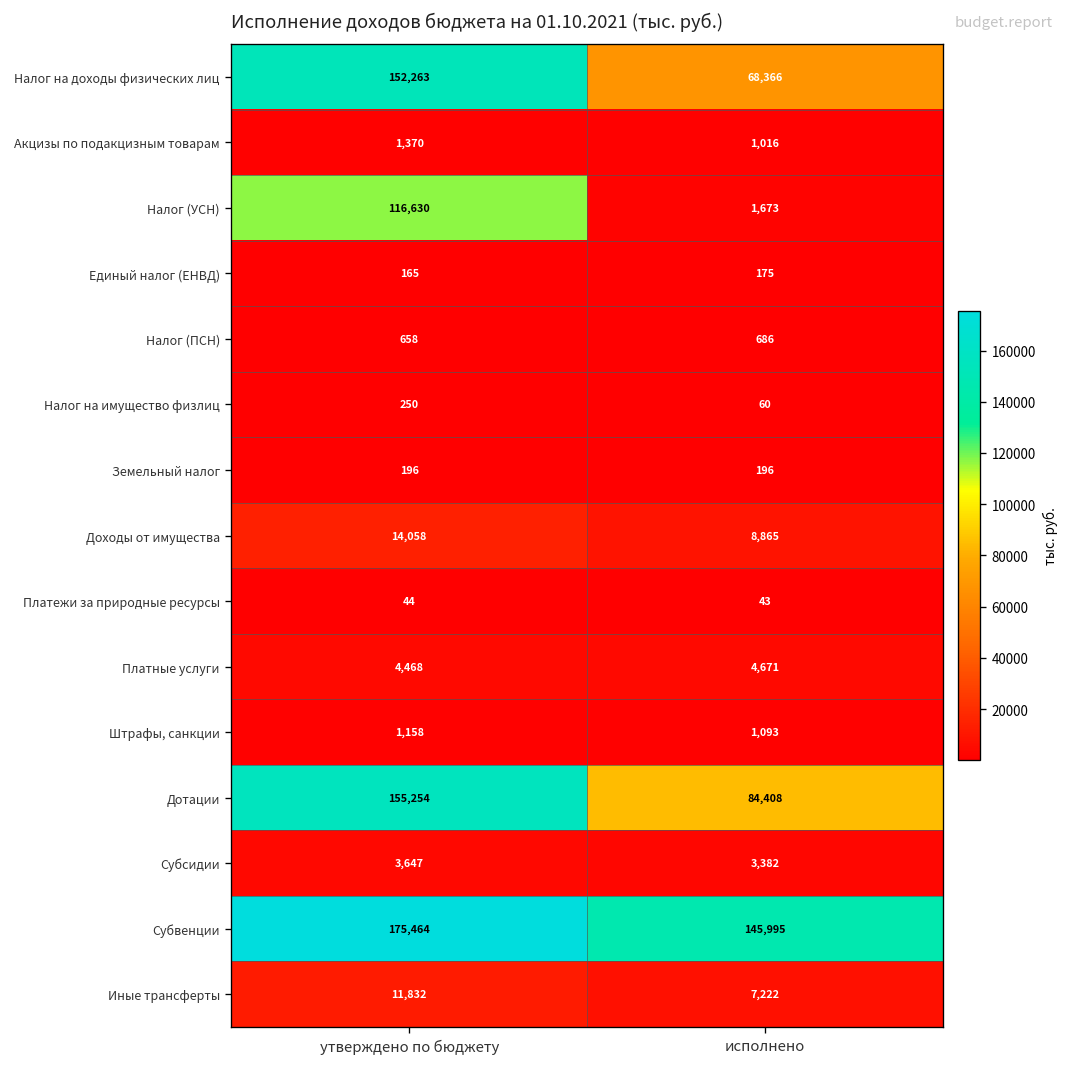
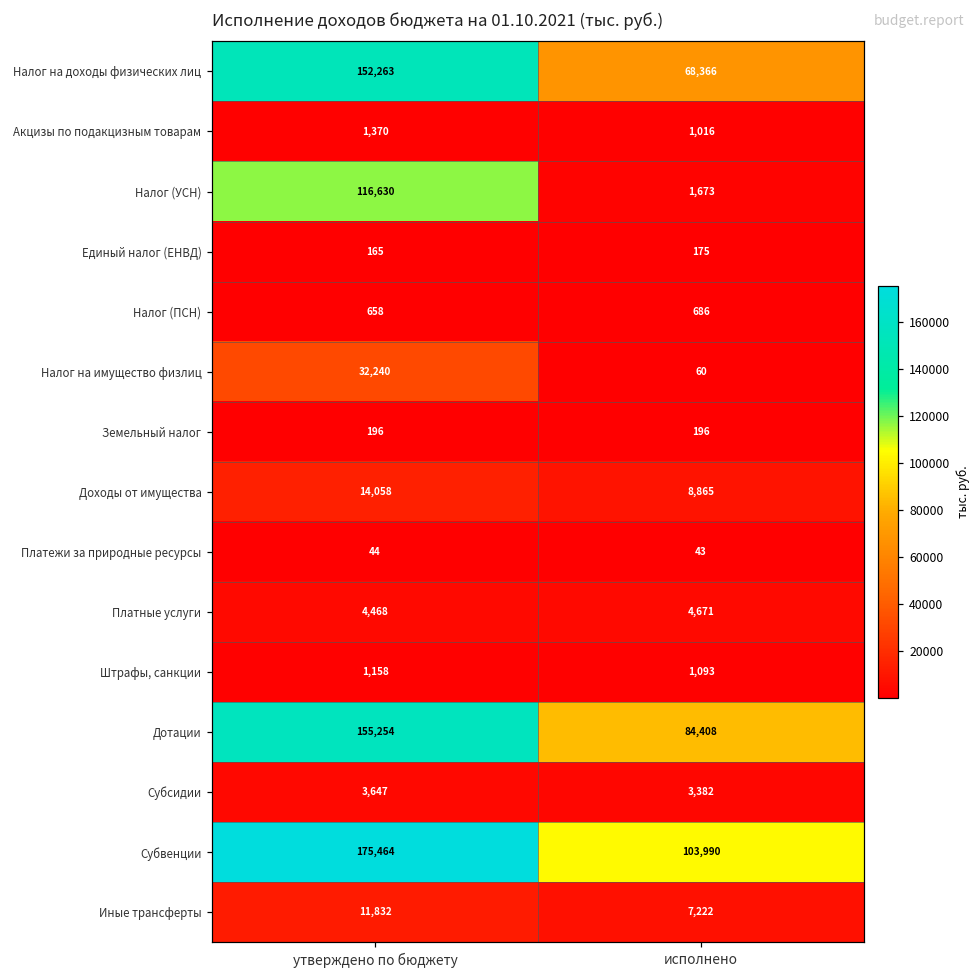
  {
    "Налог на доходы физических лиц": {
      "утверждено по бюджету": "152,263",
      "исполнено": "68,366"
    },
    "Акцизы по подакцизным товарам": {
      "утверждено по бюджету": "1,370",
      "исполнено": "1,016"
    },
    "Налог (УСН)": {
      "утверждено по бюджету": "116,630",
      "исполнено": "1,673"
    },
    "Единый налог (ЕНВД)": {
      "утверждено по бюджету": "165",
      "исполнено": "175"
    },
    "Налог (ПСН)": {
      "утверждено по бюджету": "658",
      "исполнено": "686"
    },
    "Налог на имущество физлиц": {
-     "утверждено по бюджету": "250",
+     "утверждено по бюджету": "32,240",
      "исполнено": "60"
    },
    "Земельный налог": {
      "утверждено по бюджету": "196",
      "исполнено": "196"
    },
    "Доходы от имущества": {
      "утверждено по бюджету": "14,058",
      "исполнено": "8,865"
    },
    "Платежи за природные ресурсы": {
      "утверждено по бюджету": "44",
      "исполнено": "43"
    },
    "Платные услуги": {
      "утверждено по бюджету": "4,468",
      "исполнено": "4,671"
    },
    "Штрафы, санкции": {
      "утверждено по бюджету": "1,158",
      "исполнено": "1,093"
    },
    "Дотации": {
      "утверждено по бюджету": "155,254",
      "исполнено": "84,408"
    },
    "Субсидии": {
      "утверждено по бюджету": "3,647",
      "исполнено": "3,382"
    },
    "Субвенции": {
      "утверждено по бюджету": "175,464",
-     "исполнено": "145,995"
+     "исполнено": "103,990"
    },
    "Иные трансферты": {
      "утверждено по бюджету": "11,832",
      "исполнено": "7,222"
    }
  }
